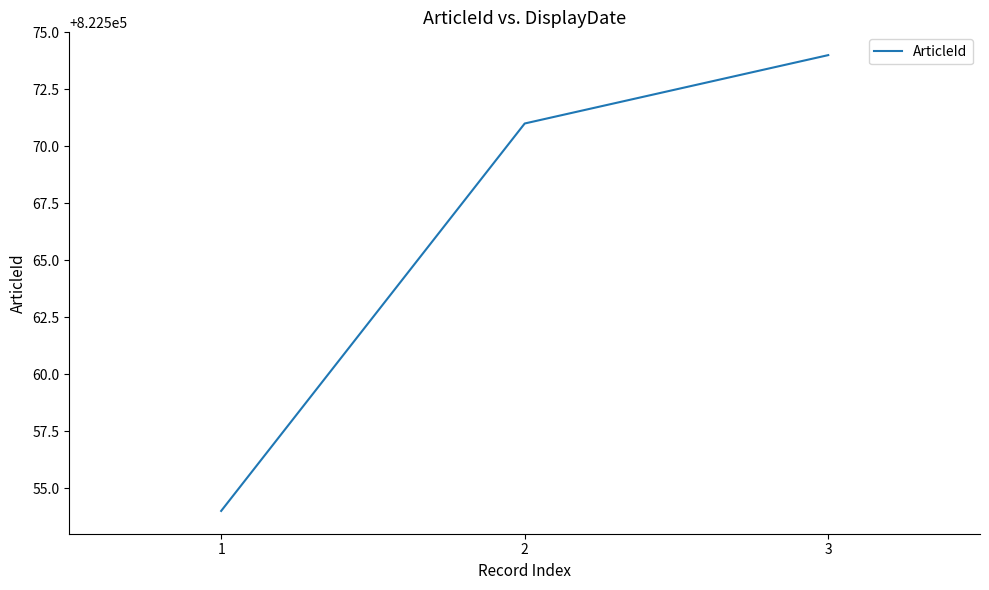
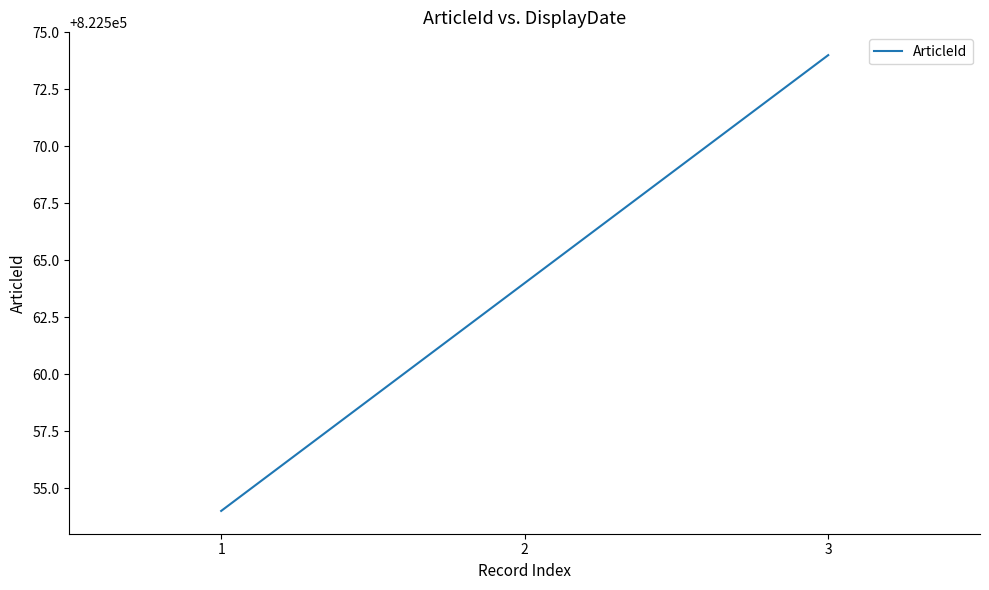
  {
    "1": 822554,
-   "2": 822571,
+   "2": 822564,
    "3": 822574
  }
